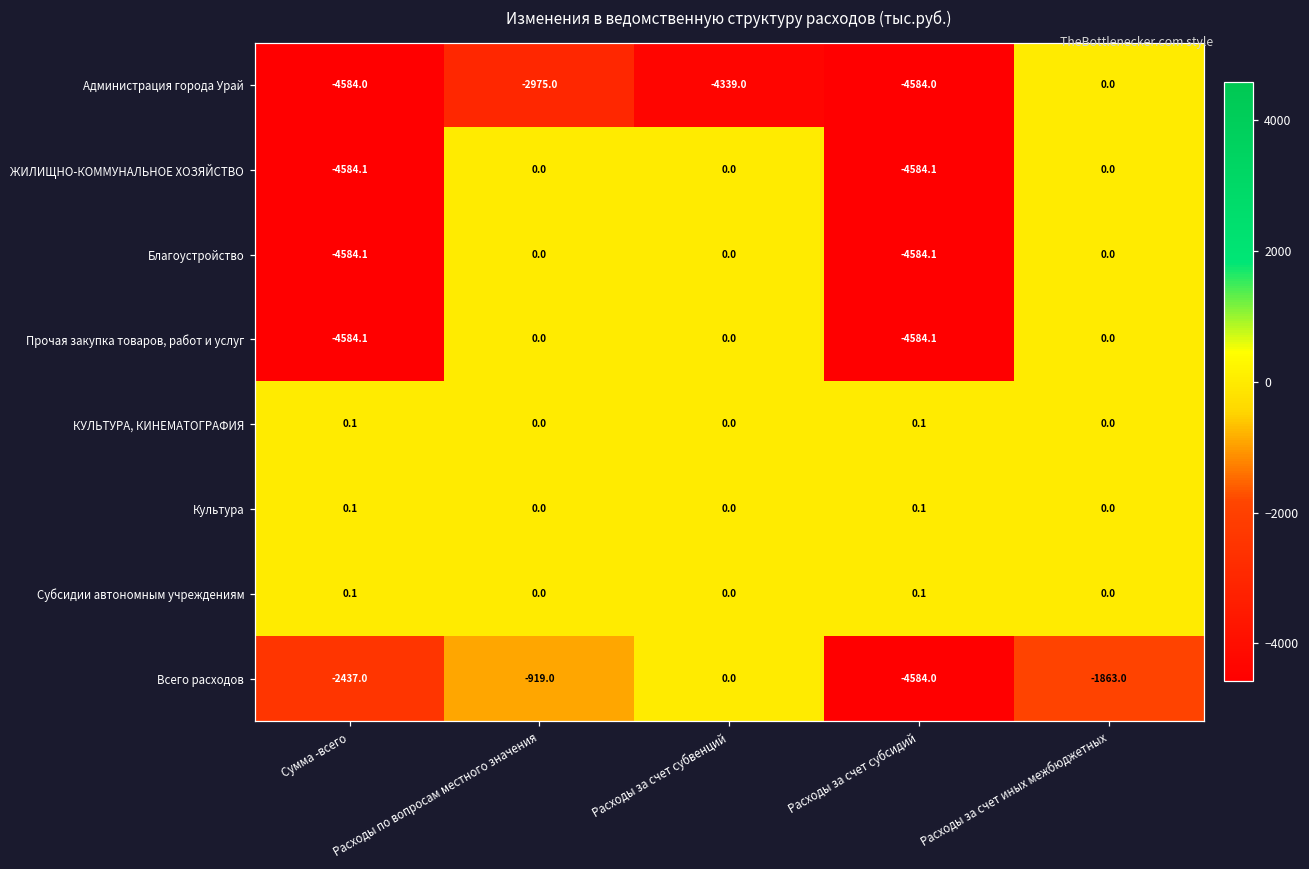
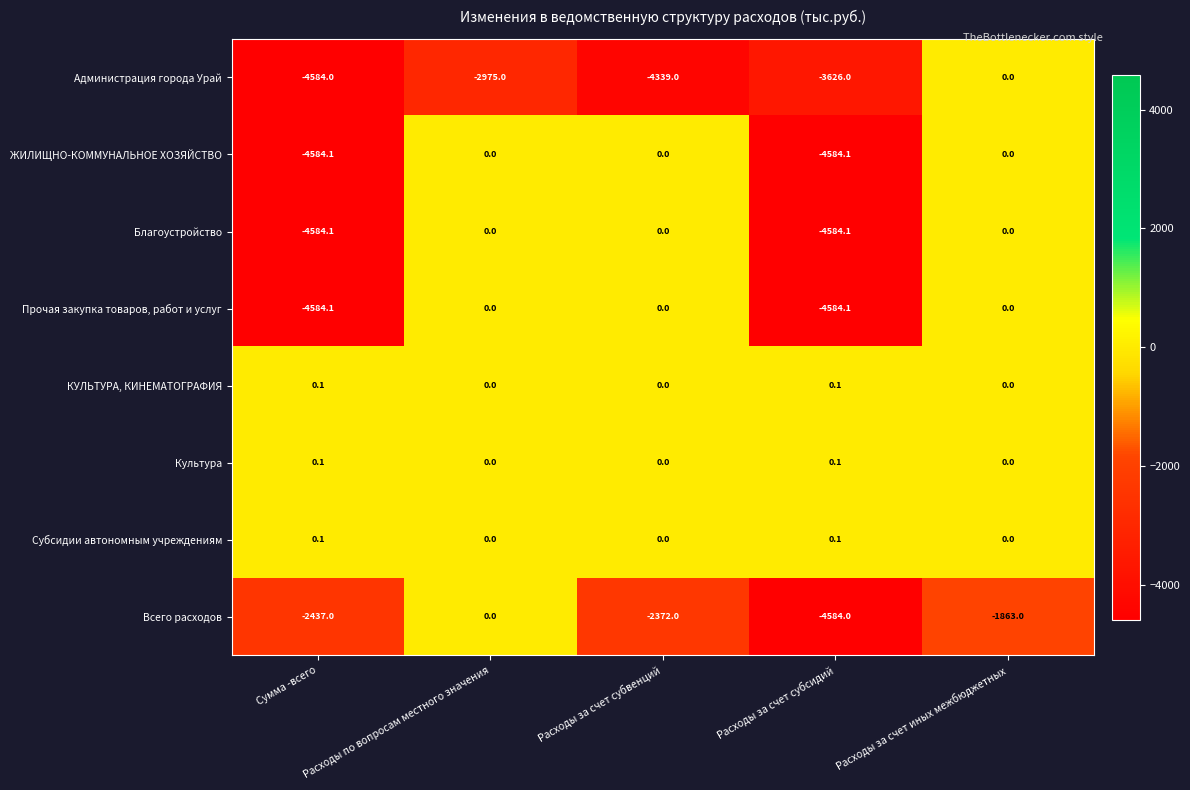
  {
    "Администрация города Урай": {
      "Сумма -всего": -4584.0,
      "Расходы по вопросам местного значения": -2975.0,
      "Расходы за счет субвенций": -4339.0,
-     "Расходы за счет субсидий": -4584.0,
+     "Расходы за счет субсидий": -3626.0,
      "Расходы за счет иных межбюджетных": 0.0
    },
    "ЖИЛИЩНО-КОММУНАЛЬНОЕ ХОЗЯЙСТВО": {
      "Сумма -всего": -4584.1,
      "Расходы по вопросам местного значения": 0.0,
      "Расходы за счет субвенций": 0.0,
      "Расходы за счет субсидий": -4584.1,
      "Расходы за счет иных межбюджетных": 0.0
    },
    "Благоустройство": {
      "Сумма -всего": -4584.1,
      "Расходы по вопросам местного значения": 0.0,
      "Расходы за счет субвенций": 0.0,
      "Расходы за счет субсидий": -4584.1,
      "Расходы за счет иных межбюджетных": 0.0
    },
    "Прочая закупка товаров, работ и услуг": {
      "Сумма -всего": -4584.1,
      "Расходы по вопросам местного значения": 0.0,
      "Расходы за счет субвенций": 0.0,
      "Расходы за счет субсидий": -4584.1,
      "Расходы за счет иных межбюджетных": 0.0
    },
    "КУЛЬТУРА, КИНЕМАТОГРАФИЯ": {
      "Сумма -всего": 0.1,
      "Расходы по вопросам местного значения": 0.0,
      "Расходы за счет субвенций": 0.0,
      "Расходы за счет субсидий": 0.1,
      "Расходы за счет иных межбюджетных": 0.0
    },
    "Культура": {
      "Сумма -всего": 0.1,
      "Расходы по вопросам местного значения": 0.0,
      "Расходы за счет субвенций": 0.0,
      "Расходы за счет субсидий": 0.1,
      "Расходы за счет иных межбюджетных": 0.0
    },
    "Субсидии автономным учреждениям": {
      "Сумма -всего": 0.1,
      "Расходы по вопросам местного значения": 0.0,
      "Расходы за счет субвенций": 0.0,
      "Расходы за счет субсидий": 0.1,
      "Расходы за счет иных межбюджетных": 0.0
    },
    "Всего расходов": {
      "Сумма -всего": -2437.0,
-     "Расходы по вопросам местного значения": -919.0,
-     "Расходы за счет субвенций": 0.0,
+     "Расходы по вопросам местного значения": 0.0,
+     "Расходы за счет субвенций": -2372.0,
      "Расходы за счет субсидий": -4584.0,
      "Расходы за счет иных межбюджетных": -1863.0
    }
  }
